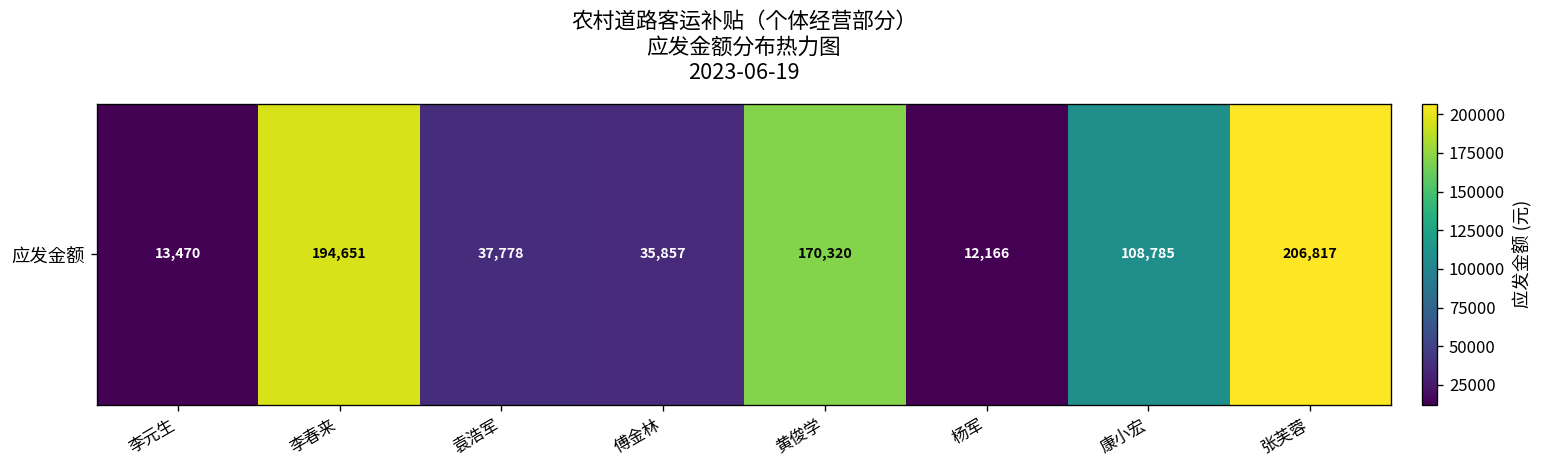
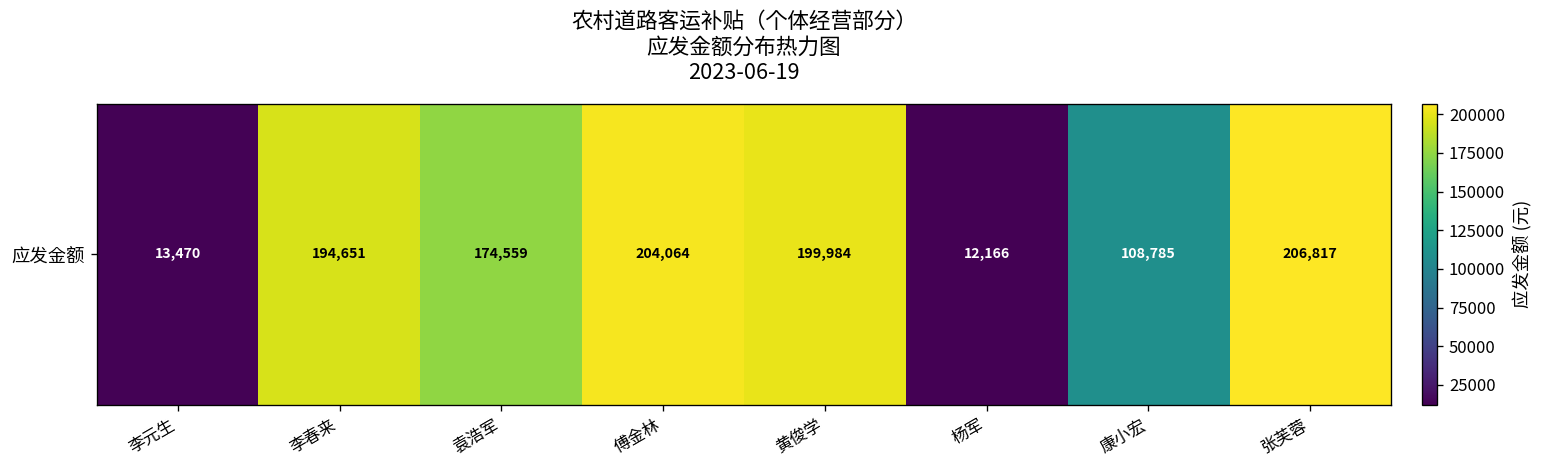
  {
    "应发金额": {
      "李元生": "13,470",
      "李春来": "194,651",
-     "袁浩军": "37,778",
-     "傅金林": "35,857",
-     "黄俊学": "170,320",
+     "袁浩军": "174,559",
+     "傅金林": "204,064",
+     "黄俊学": "199,984",
      "杨军": "12,166",
      "康小宏": "108,785",
      "张芙蓉": "206,817"
    }
  }
